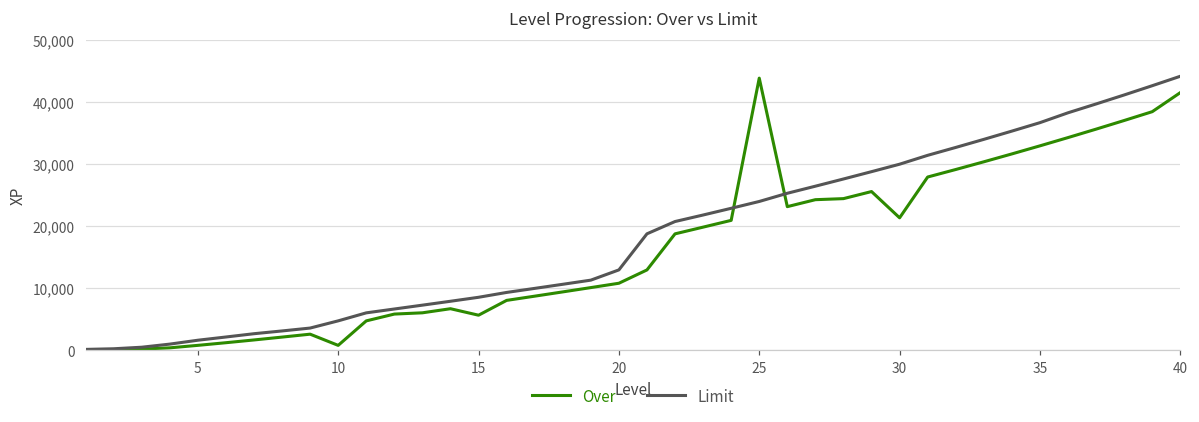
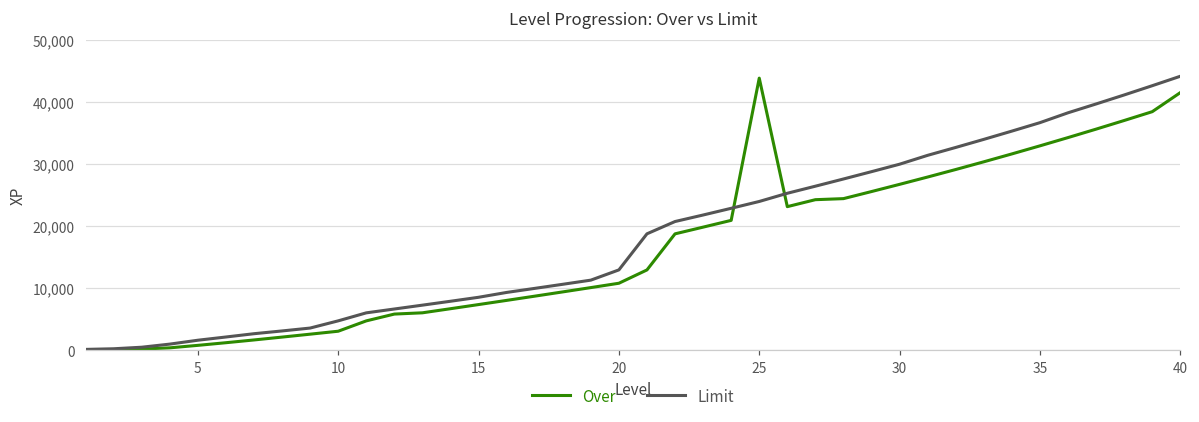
  {
    "Over": {
      "5": "1,000",
-     "10": "1,000",
-     "15": "6,000",
+     "10": "3,000",
+     "15": "7,000",
      "20": "11,000",
      "25": "44,000",
-     "30": "21,000",
+     "30": "27,000",
      "35": "33,000",
      "40": "41,000"
    },
    "Limit": {
      "5": "2,000",
      "10": "5,000",
      "15": "9,000",
      "20": "13,000",
      "25": "24,000",
      "30": "30,000",
      "35": "37,000",
      "40": "44,000"
    }
  }
